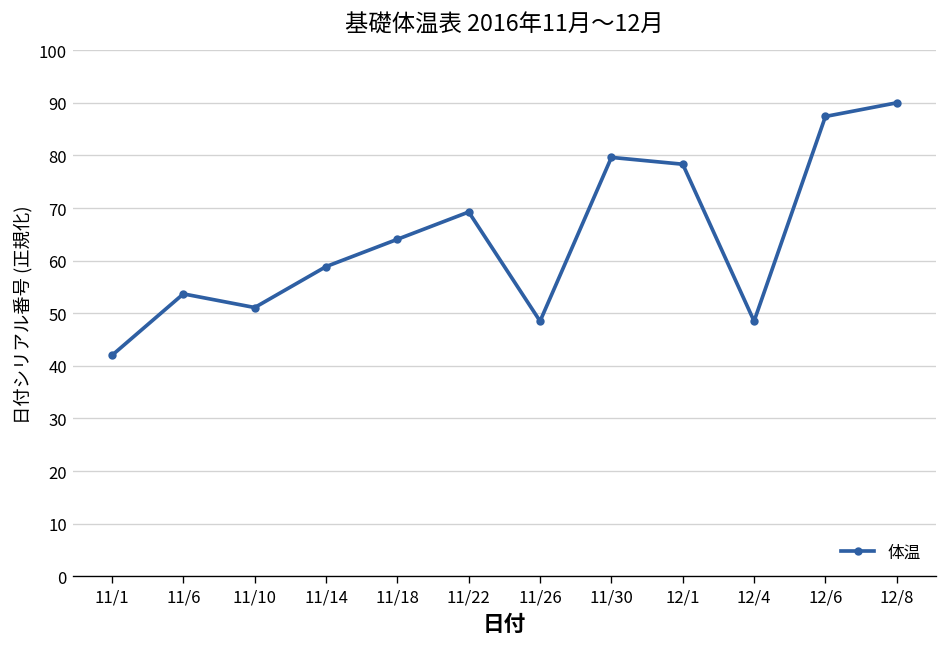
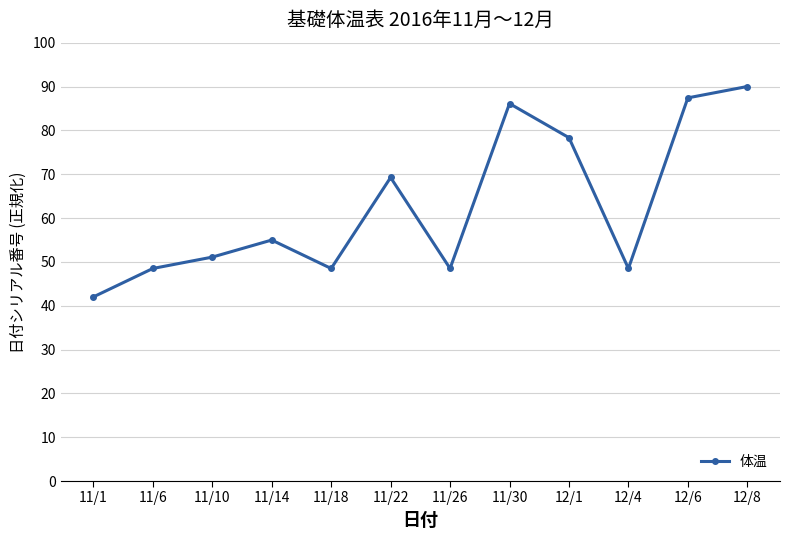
  {
    "11/1": 42,
-   "11/6": 54,
+   "11/6": 48,
    "11/10": 51,
-   "11/14": 59,
-   "11/18": 64,
+   "11/14": 55,
+   "11/18": 48,
    "11/22": 69,
    "11/26": 48,
-   "11/30": 80,
+   "11/30": 86,
    "12/1": 78,
    "12/4": 48,
    "12/6": 87,
    "12/8": 90
  }
